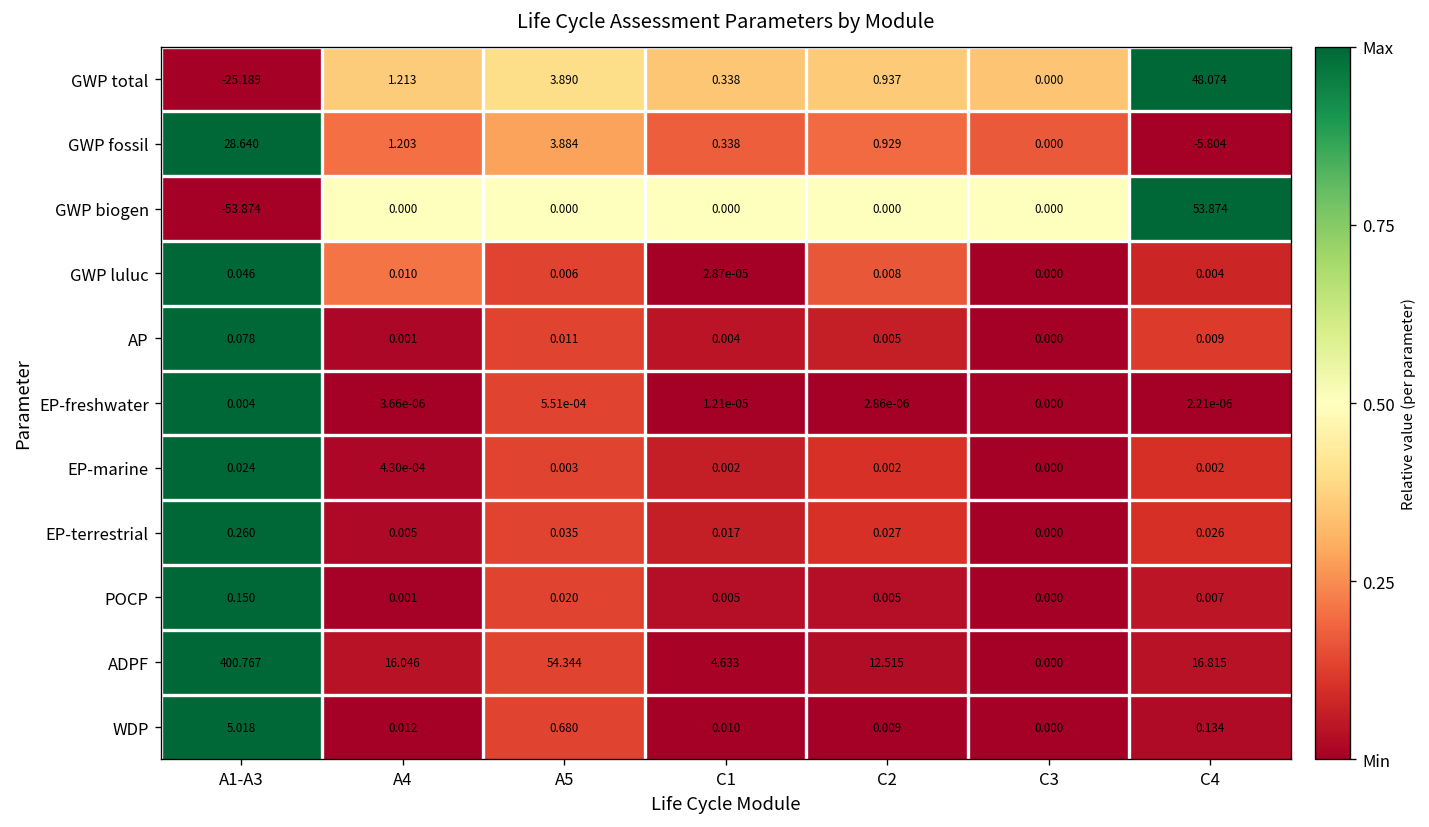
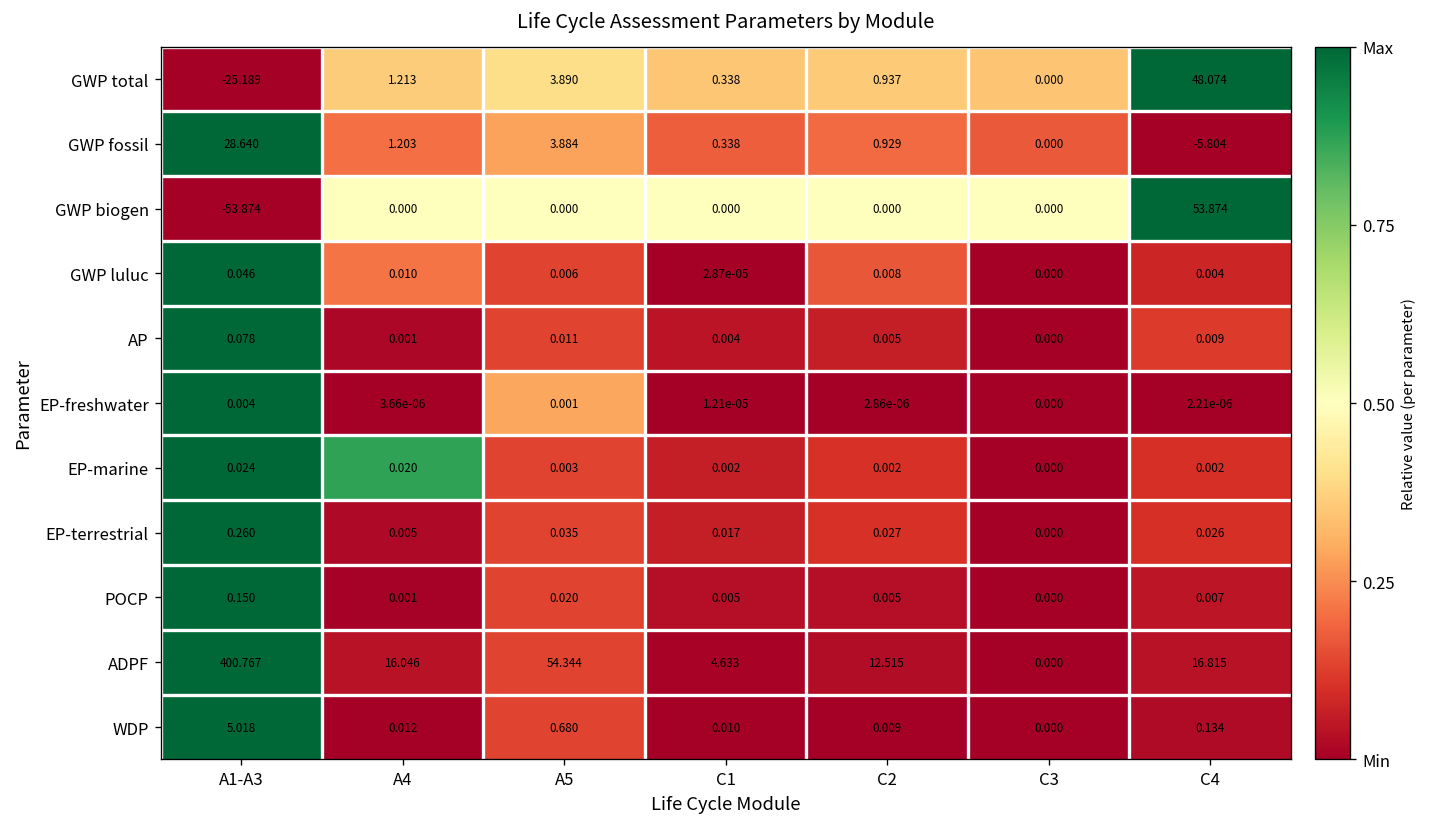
  {
    "GWP total": {
      "A1-A3": "-25.189",
      "A4": "1.213",
      "A5": "3.890",
      "C1": "0.338",
      "C2": "0.937",
      "C3": "0.000",
      "C4": "48.074"
    },
    "GWP fossil": {
      "A1-A3": "28.640",
      "A4": "1.203",
      "A5": "3.884",
      "C1": "0.338",
      "C2": "0.929",
      "C3": "0.000",
      "C4": "-5.804"
    },
    "GWP biogen": {
      "A1-A3": "-53.874",
      "A4": "0.000",
      "A5": "0.000",
      "C1": "0.000",
      "C2": "0.000",
      "C3": "0.000",
      "C4": "53.874"
    },
    "GWP luluc": {
      "A1-A3": "0.046",
      "A4": "0.010",
      "A5": "0.006",
      "C1": "2.87e-05",
      "C2": "0.008",
      "C3": "0.000",
      "C4": "0.004"
    },
    "AP": {
      "A1-A3": "0.078",
      "A4": "0.001",
      "A5": "0.011",
      "C1": "0.004",
      "C2": "0.005",
      "C3": "0.000",
      "C4": "0.009"
    },
    "EP-freshwater": {
      "A1-A3": "0.004",
      "A4": "3.66e-06",
-     "A5": "5.51e-04",
+     "A5": "0.001",
      "C1": "1.21e-05",
      "C2": "2.86e-06",
      "C3": "0.000",
      "C4": "2.21e-06"
    },
    "EP-marine": {
      "A1-A3": "0.024",
-     "A4": "4.30e-04",
+     "A4": "0.020",
      "A5": "0.003",
      "C1": "0.002",
      "C2": "0.002",
      "C3": "0.000",
      "C4": "0.002"
    },
    "EP-terrestrial": {
      "A1-A3": "0.260",
      "A4": "0.005",
      "A5": "0.035",
      "C1": "0.017",
      "C2": "0.027",
      "C3": "0.000",
      "C4": "0.026"
    },
    "POCP": {
      "A1-A3": "0.150",
      "A4": "0.001",
      "A5": "0.020",
      "C1": "0.005",
      "C2": "0.005",
      "C3": "0.000",
      "C4": "0.007"
    },
    "ADPF": {
      "A1-A3": "400.767",
      "A4": "16.046",
      "A5": "54.344",
      "C1": "4.633",
      "C2": "12.515",
      "C3": "0.000",
      "C4": "16.815"
    },
    "WDP": {
      "A1-A3": "5.018",
      "A4": "0.012",
      "A5": "0.680",
      "C1": "0.010",
      "C2": "0.009",
      "C3": "0.000",
      "C4": "0.134"
    }
  }
